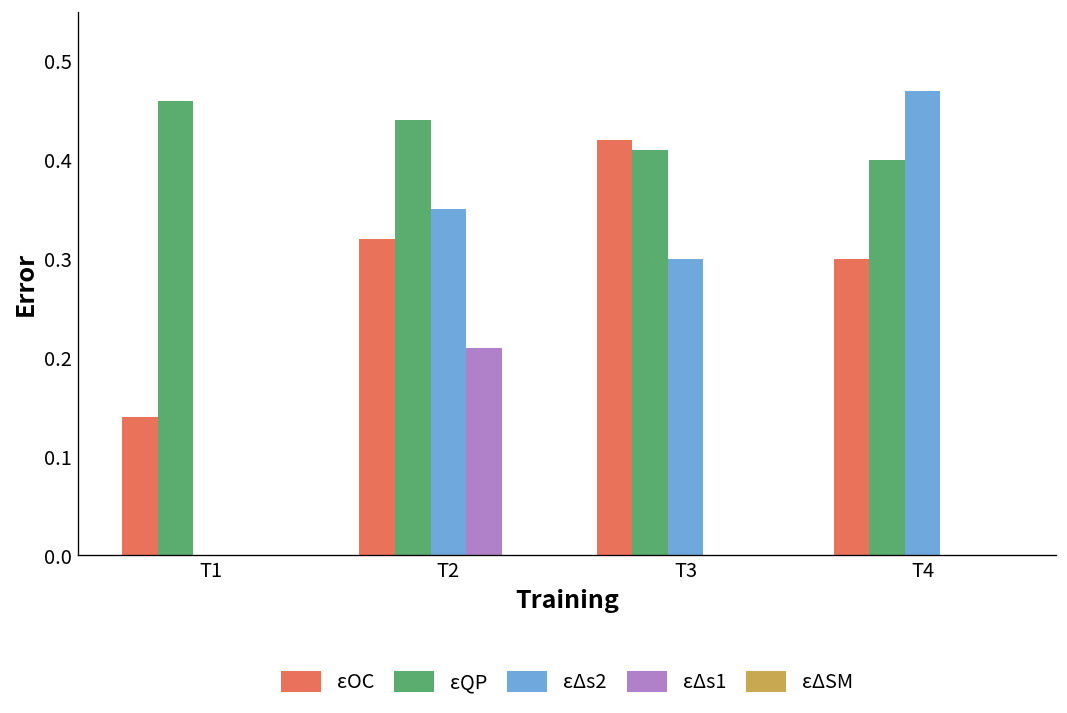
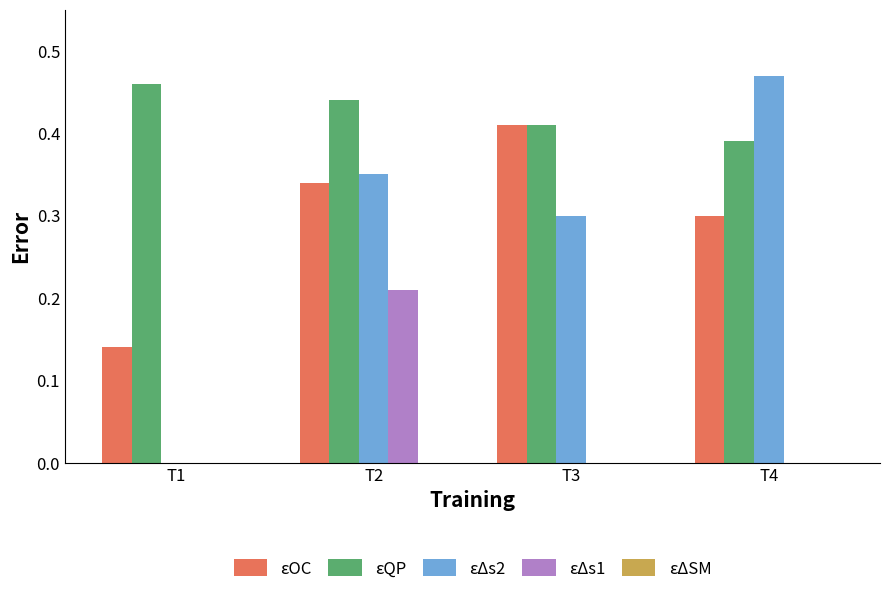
  {
    "εOC": {
      "T1": 0.14,
-     "T2": 0.32,
-     "T3": 0.42,
+     "T2": 0.34,
+     "T3": 0.41,
      "T4": 0.30
    },
    "εQP": {
      "T1": 0.46,
      "T2": 0.44,
      "T3": 0.41,
-     "T4": 0.40
+     "T4": 0.39
    },
    "εΔs2": {
      "T1": 0.00,
      "T2": 0.35,
      "T3": 0.30,
      "T4": 0.47
    },
    "εΔs1": {
      "T1": 0.00,
      "T2": 0.21,
      "T3": 0.00,
      "T4": 0.00
    },
    "εΔSM": {
      "T1": 0.00,
      "T2": 0.00,
      "T3": 0.00,
      "T4": 0.00
    }
  }
